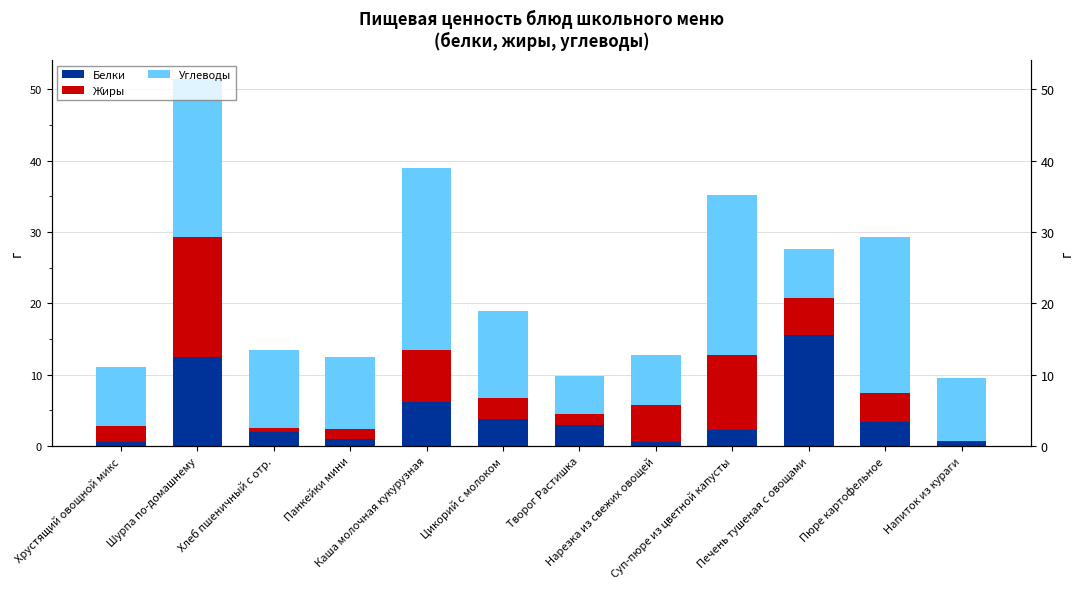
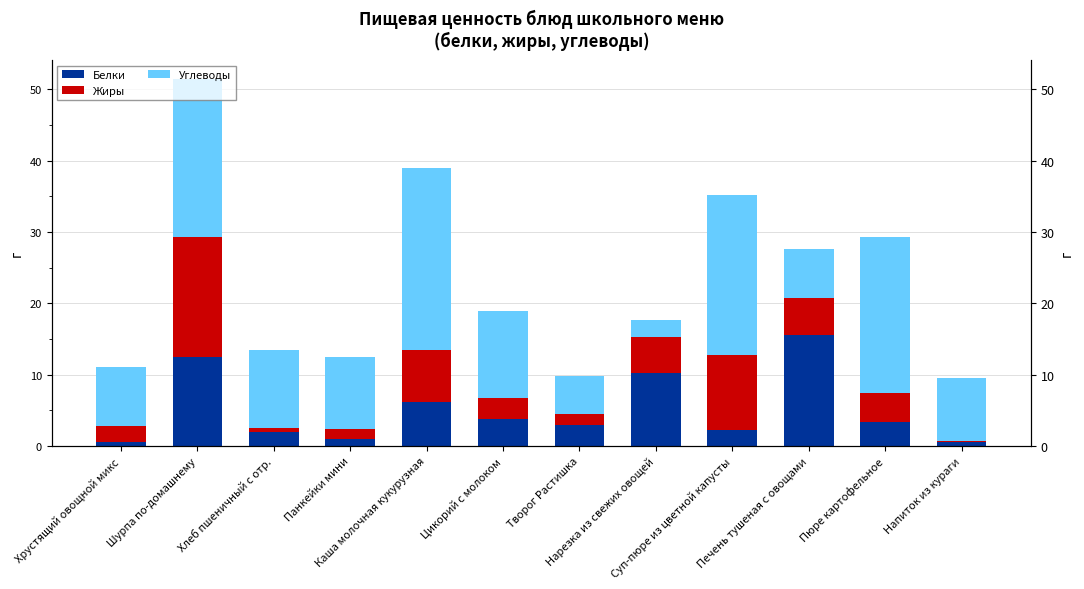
  {
    "Белки": {
      "Хрустящий овощной микс": 1,
      "Шурпа по-домашнему": 13,
      "Хлеб пшеничный с отр.": 2,
      "Панкейки мини": 1,
      "Каша молочная кукурузная": 6,
      "Цикорий с молоком": 4,
      "Творог Растишка": 3,
-     "Нарезка из свежих овощей": 1,
+     "Нарезка из свежих овощей": 10,
      "Суп-пюре из цветной капусты": 2,
      "Печень тушеная с овощами": 16,
      "Пюре картофельное": 3,
      "Напиток из кураги": 1
    },
    "Жиры": {
      "Хрустящий овощной микс": 2,
      "Шурпа по-домашнему": 17,
      "Хлеб пшеничный с отр.": 1,
      "Панкейки мини": 1,
      "Каша молочная кукурузная": 7,
      "Цикорий с молоком": 3,
      "Творог Растишка": 2,
      "Нарезка из свежих овощей": 5,
      "Суп-пюре из цветной капусты": 11,
      "Печень тушеная с овощами": 5,
      "Пюре картофельное": 4
    },
    "Углеводы": {
      "Хрустящий овощной микс": 8,
      "Хлеб пшеничный с отр.": 11,
      "Панкейки мини": 10,
      "Каша молочная кукурузная": 25,
      "Цикорий с молоком": 12,
      "Творог Растишка": 5,
-     "Нарезка из свежих овощей": 7,
+     "Нарезка из свежих овощей": 2,
      "Суп-пюре из цветной капусты": 22,
      "Печень тушеная с овощами": 7,
      "Пюре картофельное": 22,
      "Напиток из кураги": 9
    }
  }
